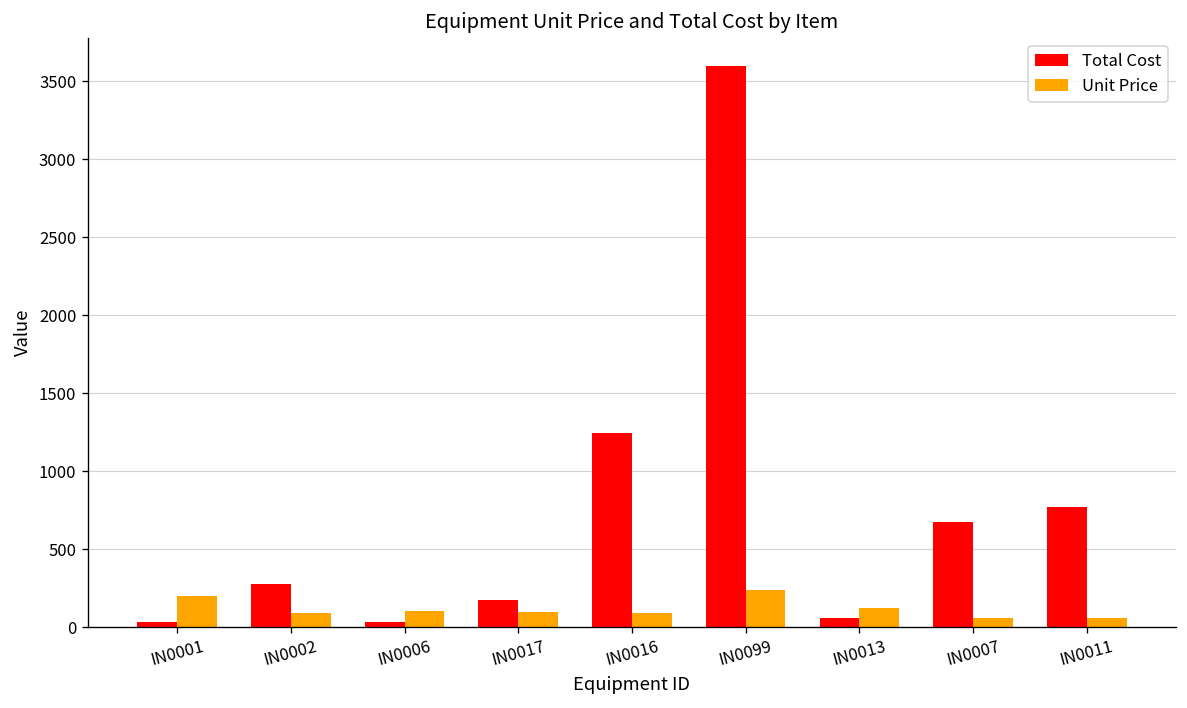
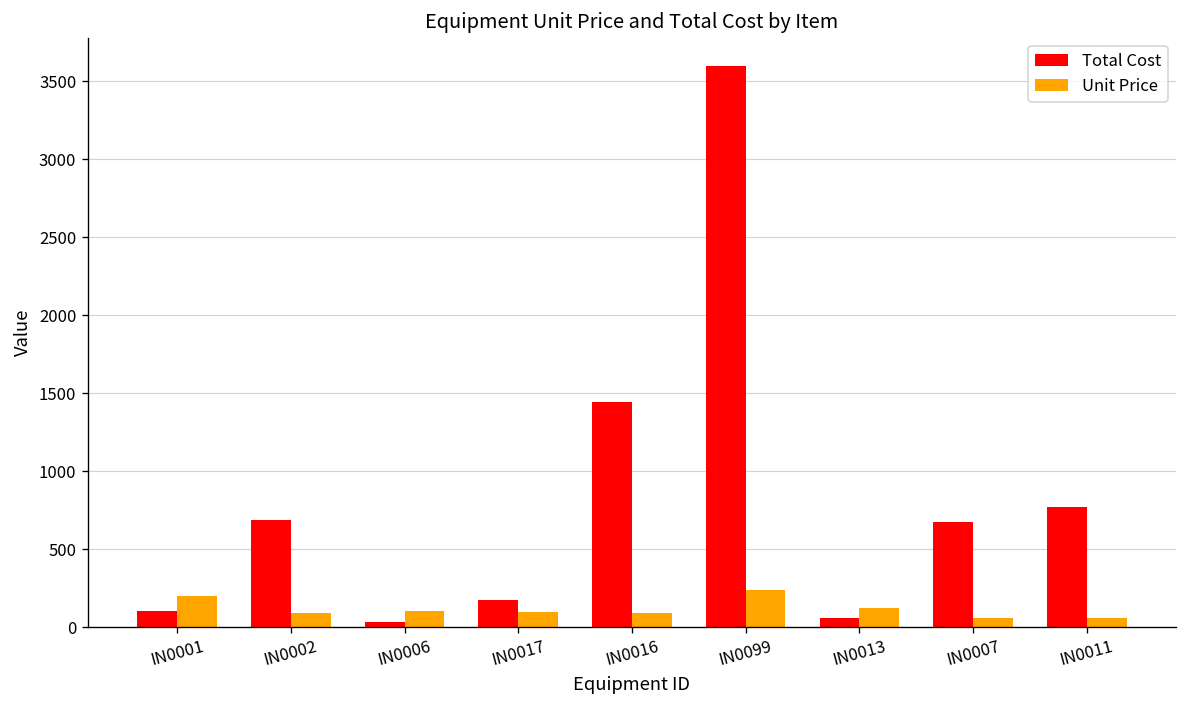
  {
    "Total Cost": {
-     "IN0001": 30,
-     "IN0002": 280,
+     "IN0001": 100,
+     "IN0002": 690,
      "IN0006": 30,
      "IN0017": 170,
-     "IN0016": 1250,
+     "IN0016": 1440,
      "IN0099": 3600,
      "IN0013": 60,
      "IN0007": 670,
      "IN0011": 770
    },
    "Unit Price": {
      "IN0001": 200,
      "IN0002": 90,
      "IN0006": 100,
      "IN0017": 100,
      "IN0016": 90,
      "IN0099": 240,
      "IN0013": 120,
      "IN0007": 60,
      "IN0011": 60
    }
  }
